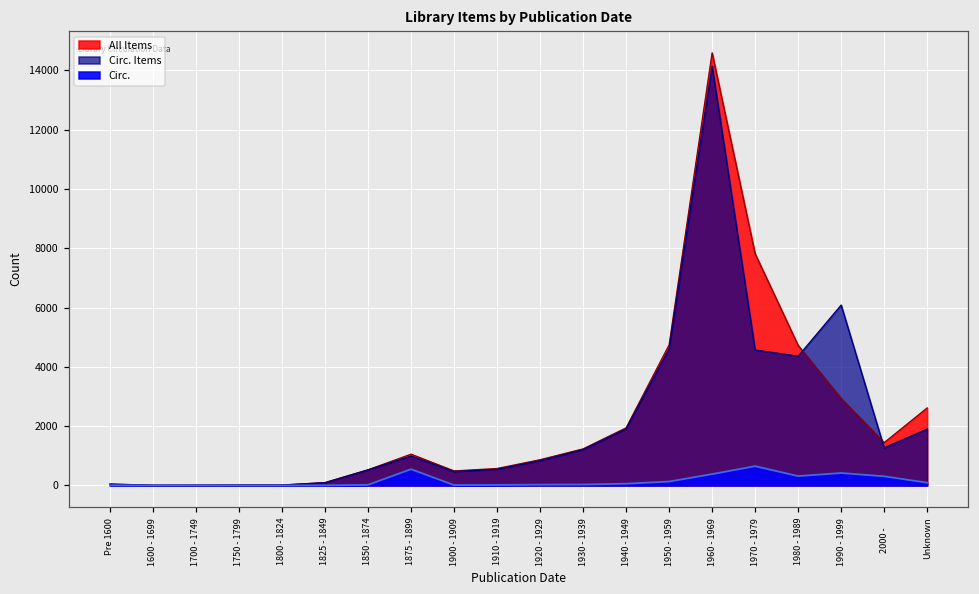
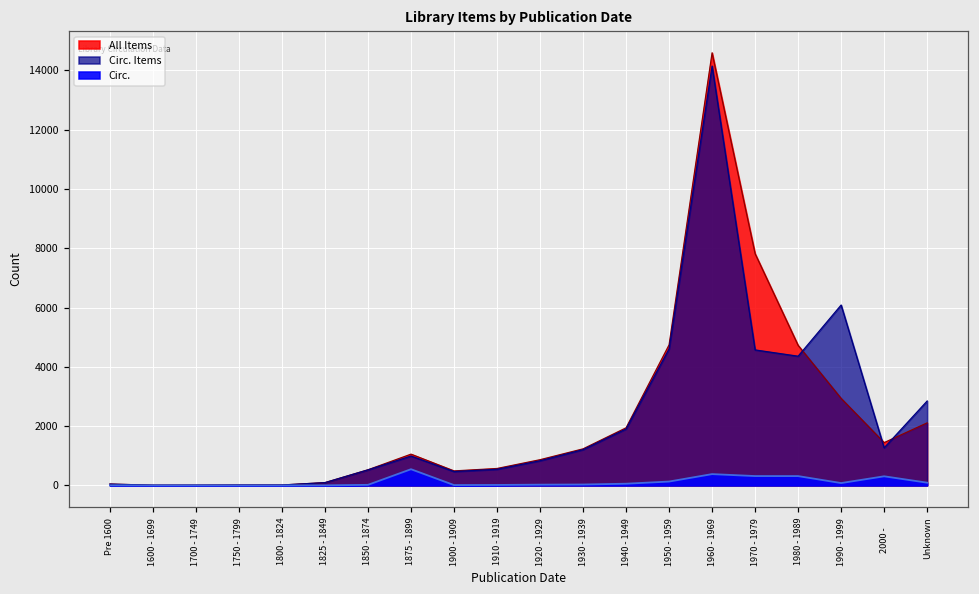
  {
    "All Items": {
      "1950 - 1959": 4700,
      "1960 - 1969": 14600,
      "1970 - 1979": 7800,
      "1980 - 1989": 4700,
      "1990 - 1999": 2900,
      "2000 -": 1400,
-     "Unknown": 2600
+     "Unknown": 2100
    },
    "Circ. Items": {
      "1950 - 1959": 4600,
      "1960 - 1969": 14100,
      "1970 - 1979": 4600,
      "1980 - 1989": 4400,
      "1990 - 1999": 6100,
      "2000 -": 1300,
-     "Unknown": 1900
+     "Unknown": 2800
    },
    "Circ.": {
      "1825 - 1849": 0,
      "1850 - 1874": 0,
      "1875 - 1899": 500,
      "1900 - 1909": 0,
      "1910 - 1919": 0,
      "1920 - 1929": 0,
      "1930 - 1939": 0,
      "1940 - 1949": 100,
      "1950 - 1959": 100,
      "1960 - 1969": 400,
-     "1970 - 1979": 700,
+     "1970 - 1979": 300,
      "1980 - 1989": 300,
-     "1990 - 1999": 400,
+     "1990 - 1999": 100,
      "2000 -": 300,
      "Unknown": 100
    }
  }
